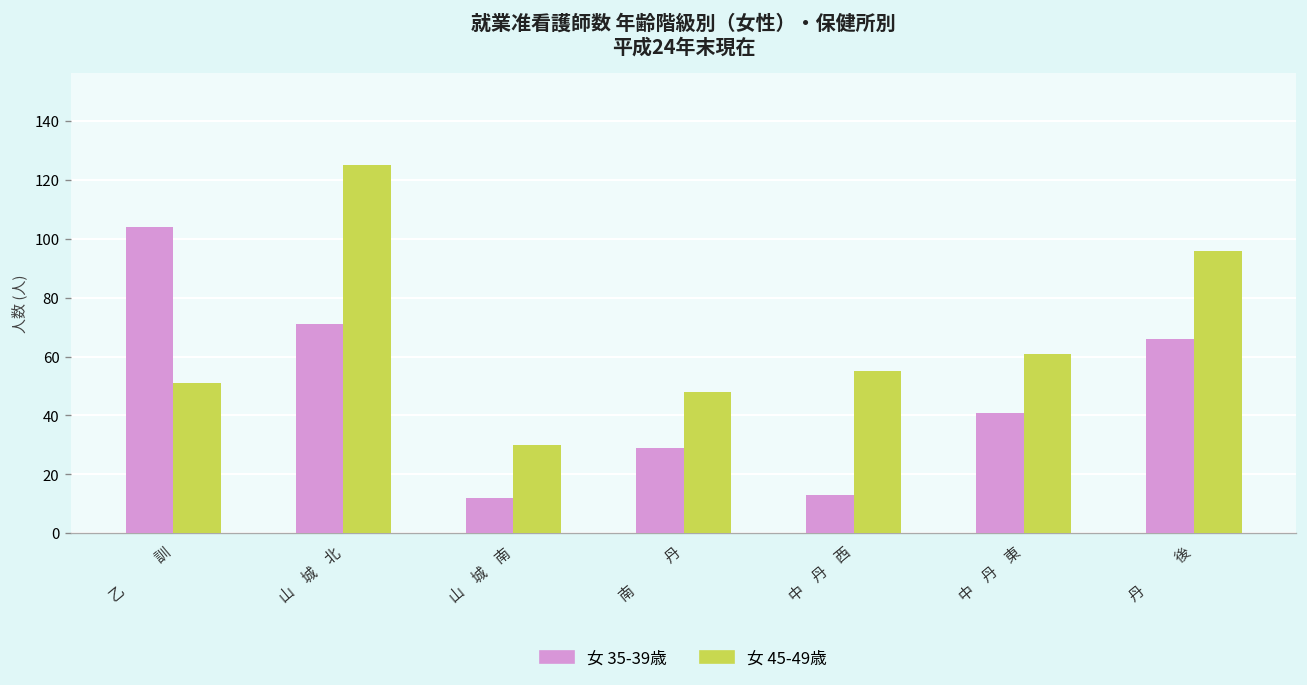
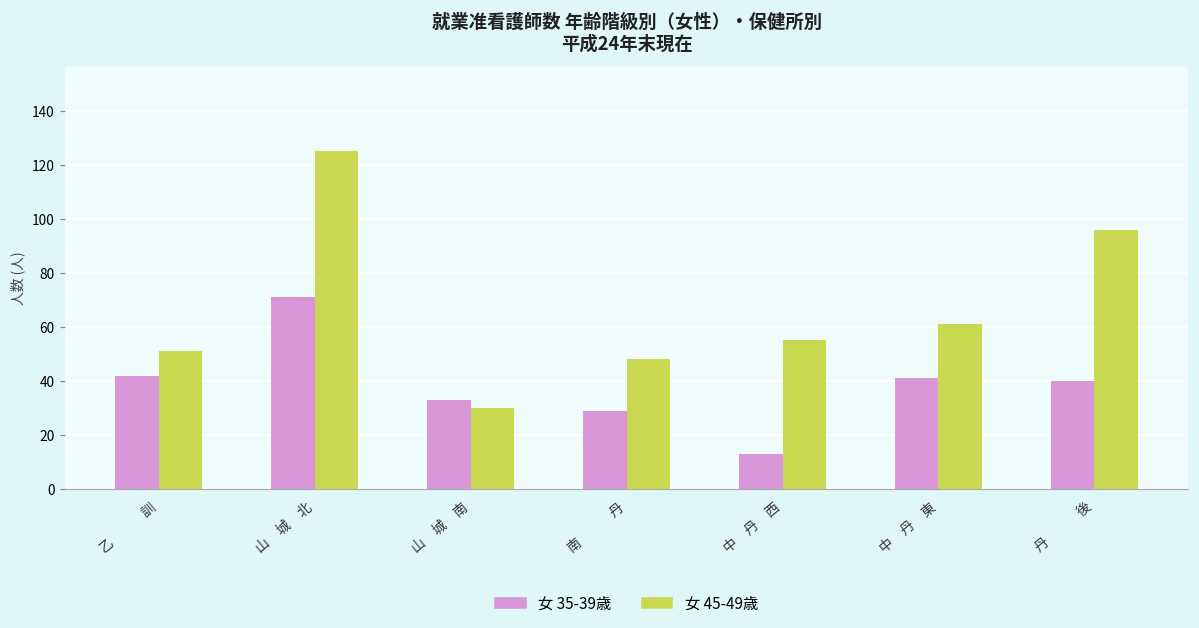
  {
    "女 35-39歳": {
-     "乙 訓": 104,
+     "乙 訓": 42,
      "山 城 北": 71,
-     "山 城 南": 12,
+     "山 城 南": 33,
      "南 丹": 29,
      "中 丹 西": 13,
      "中 丹 東": 41,
-     "丹 後": 66
+     "丹 後": 40
    },
    "女 45-49歳": {
      "乙 訓": 51,
      "山 城 北": 125,
      "山 城 南": 30,
      "南 丹": 48,
      "中 丹 西": 55,
      "中 丹 東": 61,
      "丹 後": 96
    }
  }
